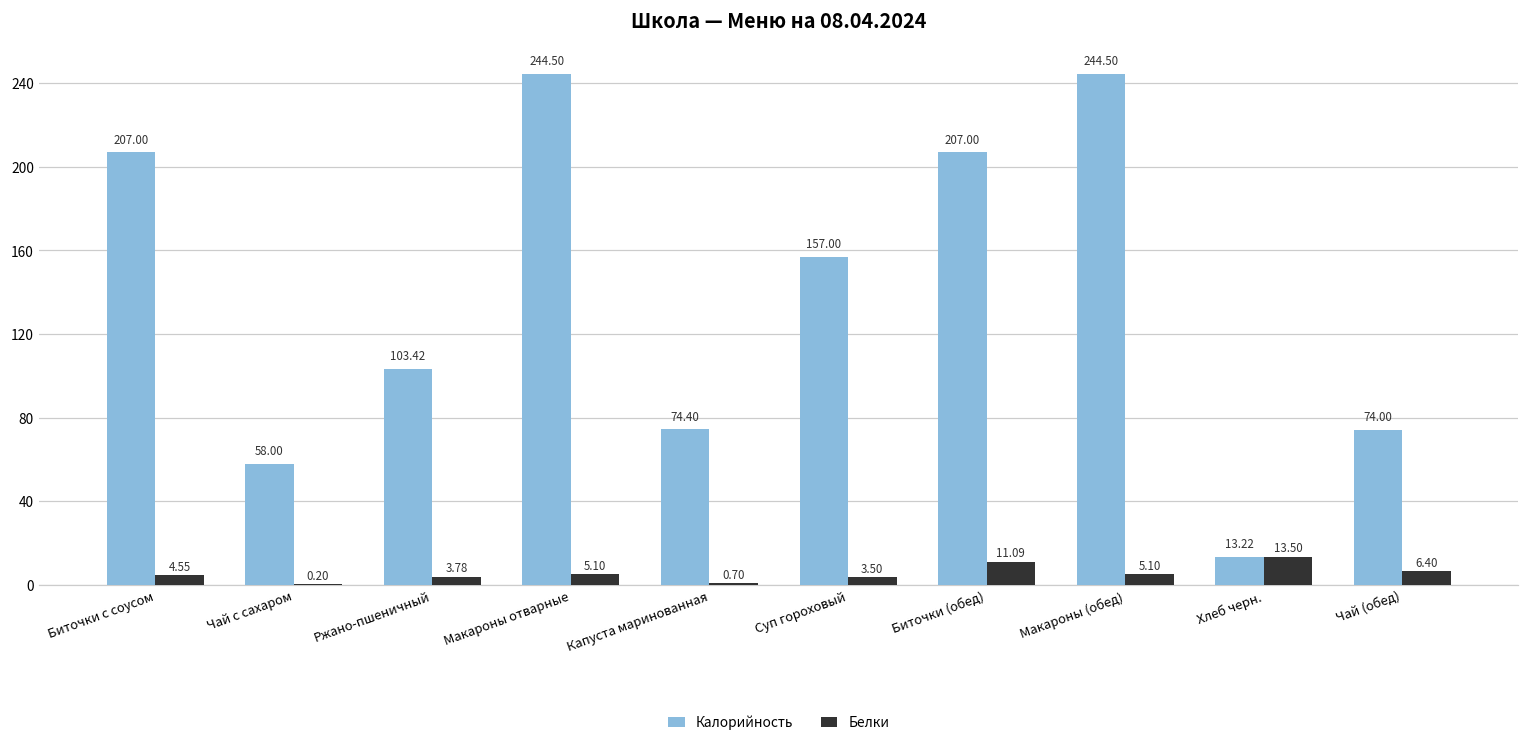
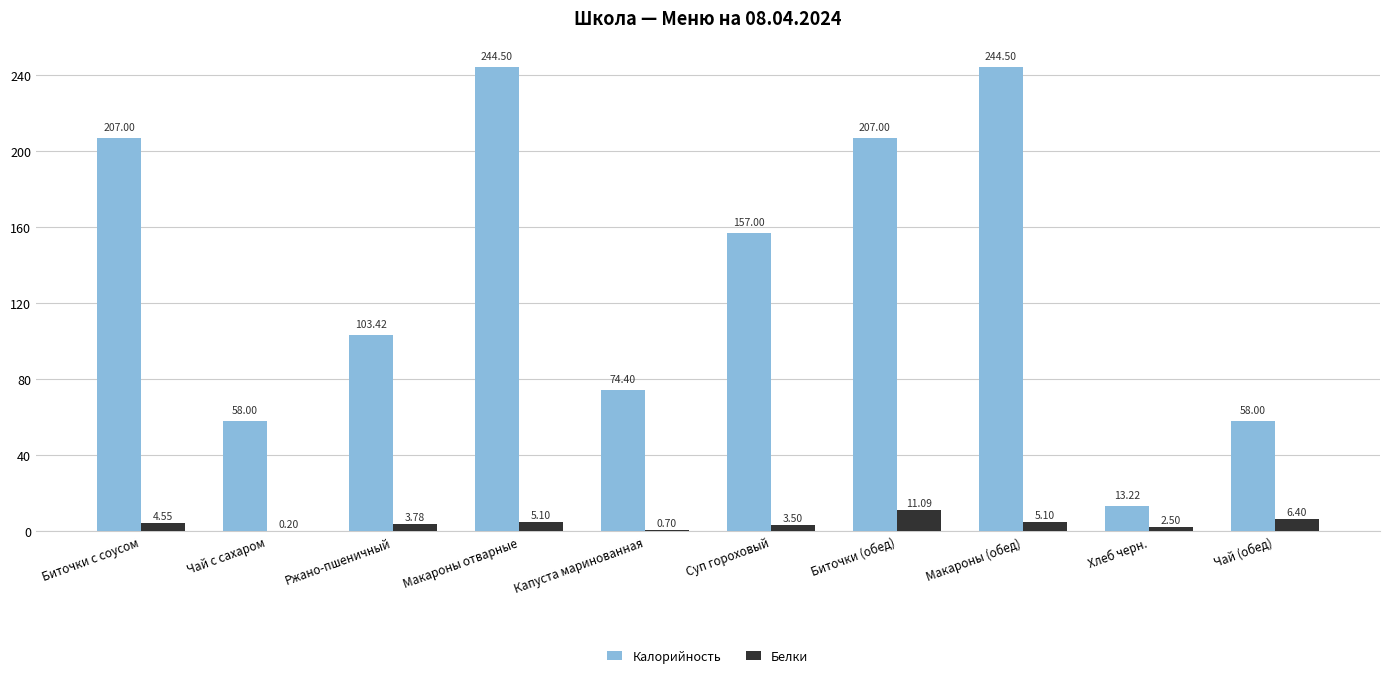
  {
    "Калорийность": {
      "Биточки с соусом": 207.00,
      "Чай с сахаром": 58.00,
      "Ржано-пшеничный": 103.42,
      "Макароны отварные": 244.50,
      "Капуста маринованная": 74.40,
      "Суп гороховый": 157.00,
      "Биточки (обед)": 207.00,
      "Макароны (обед)": 244.50,
      "Хлеб черн.": 13.22,
-     "Чай (обед)": 74.00
+     "Чай (обед)": 58.00
    },
    "Белки": {
      "Биточки с соусом": 4.55,
      "Чай с сахаром": 0.20,
      "Ржано-пшеничный": 3.78,
      "Макароны отварные": 5.10,
      "Капуста маринованная": 0.70,
      "Суп гороховый": 3.50,
      "Биточки (обед)": 11.09,
      "Макароны (обед)": 5.10,
-     "Хлеб черн.": 13.50,
+     "Хлеб черн.": 2.50,
      "Чай (обед)": 6.40
    }
  }
